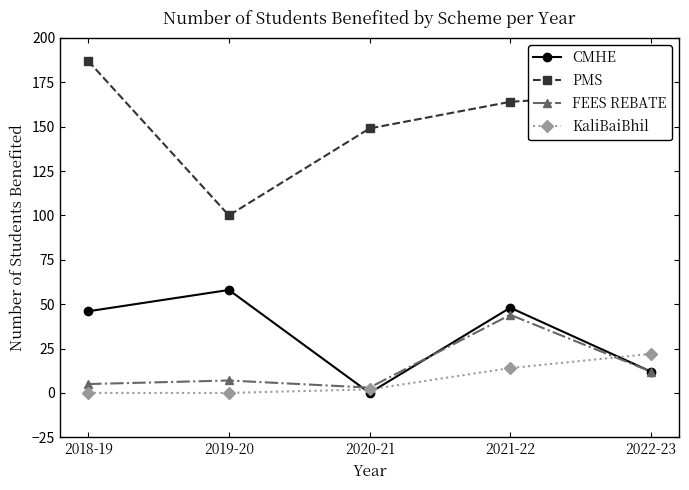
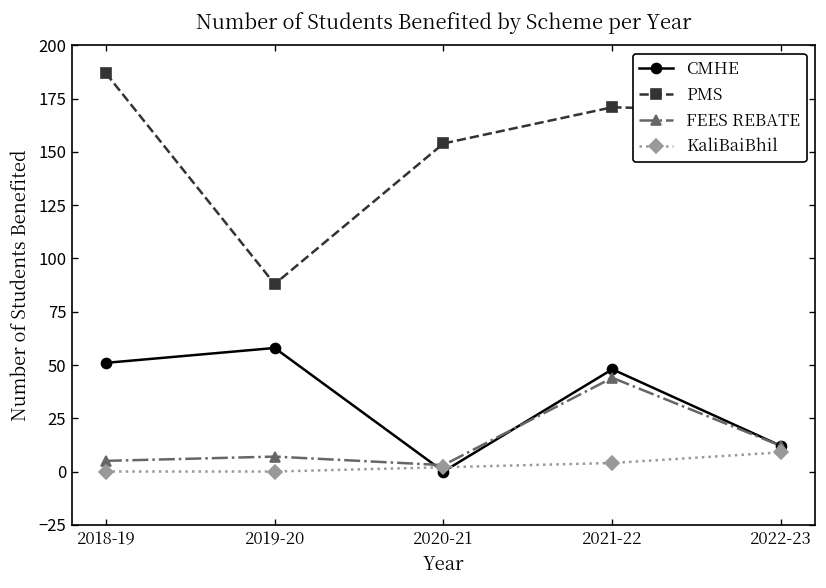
  {
    "CMHE": {
-     "2018-19": 46,
+     "2018-19": 51,
      "2019-20": 58,
      "2020-21": 0,
      "2021-22": 48
    },
    "PMS": {
      "2018-19": 187,
-     "2019-20": 100,
-     "2020-21": 149,
-     "2021-22": 164
+     "2019-20": 88,
+     "2020-21": 154,
+     "2021-22": 171
    },
    "FEES REBATE": {
      "2018-19": 5,
      "2019-20": 7,
      "2021-22": 44
    },
    "KaliBaiBhil": {
      "2018-19": 0,
      "2019-20": 0,
-     "2021-22": 14,
-     "2022-23": 22
+     "2021-22": 4,
+     "2022-23": 9
    }
  }
